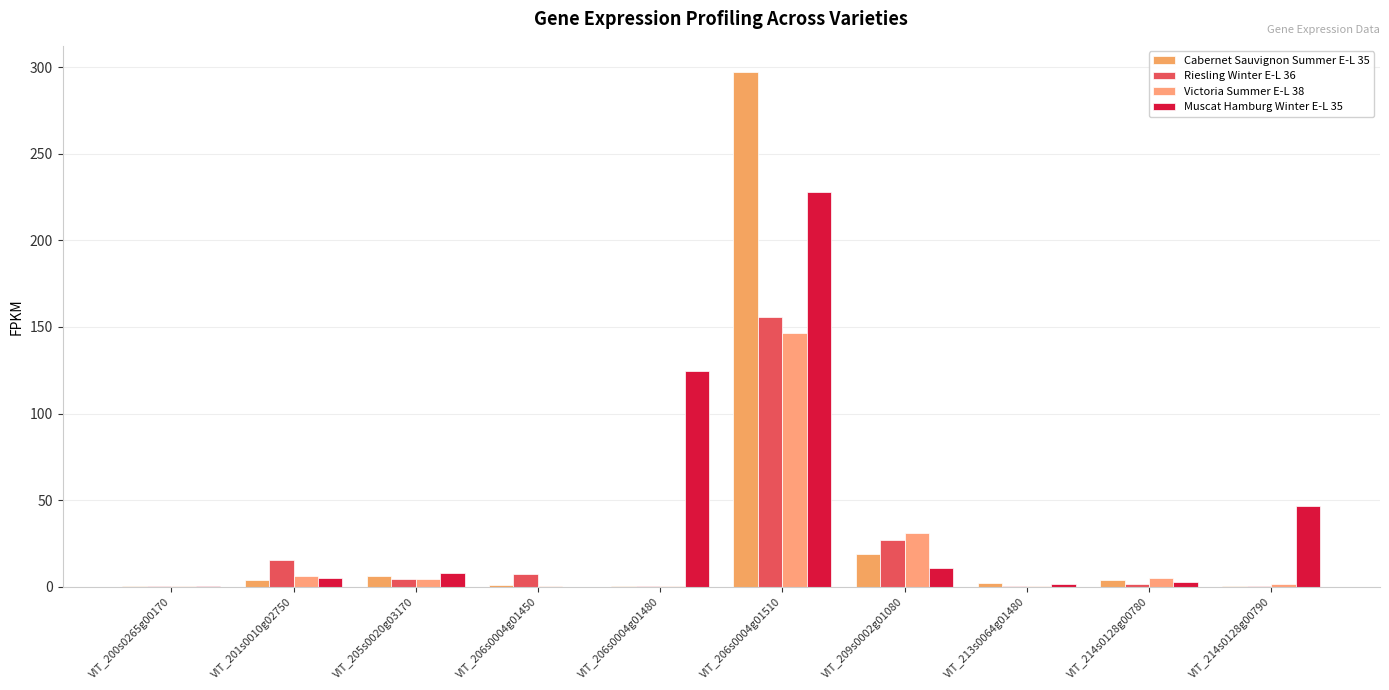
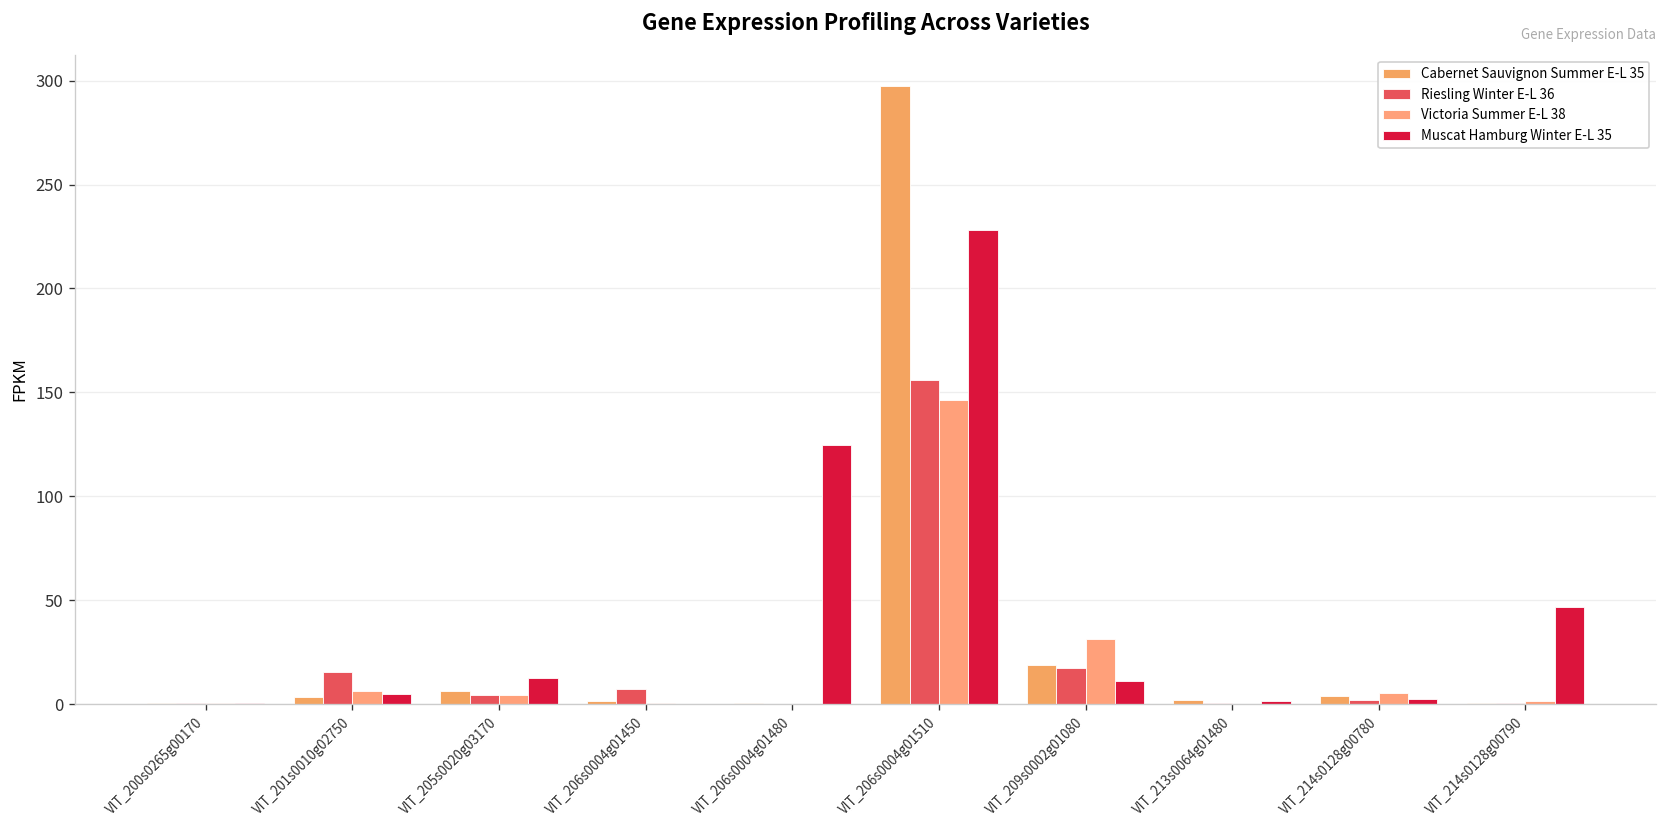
  {
    "Riesling Winter E-L 36": {
      "VIT_201s0010g02750": 15,
      "VIT_205s0020g03170": 4,
      "VIT_206s0004g01450": 7,
      "VIT_206s0004g01510": 156,
-     "VIT_209s0002g01080": 27,
+     "VIT_209s0002g01080": 17,
      "VIT_214s0128g00780": 2
    },
    "Muscat Hamburg Winter E-L 35": {
      "VIT_201s0010g02750": 5,
-     "VIT_205s0020g03170": 8,
+     "VIT_205s0020g03170": 13,
      "VIT_206s0004g01480": 125,
      "VIT_206s0004g01510": 228,
      "VIT_209s0002g01080": 11,
      "VIT_213s0064g01480": 2,
      "VIT_214s0128g00780": 2,
      "VIT_214s0128g00790": 47
    }
  }
